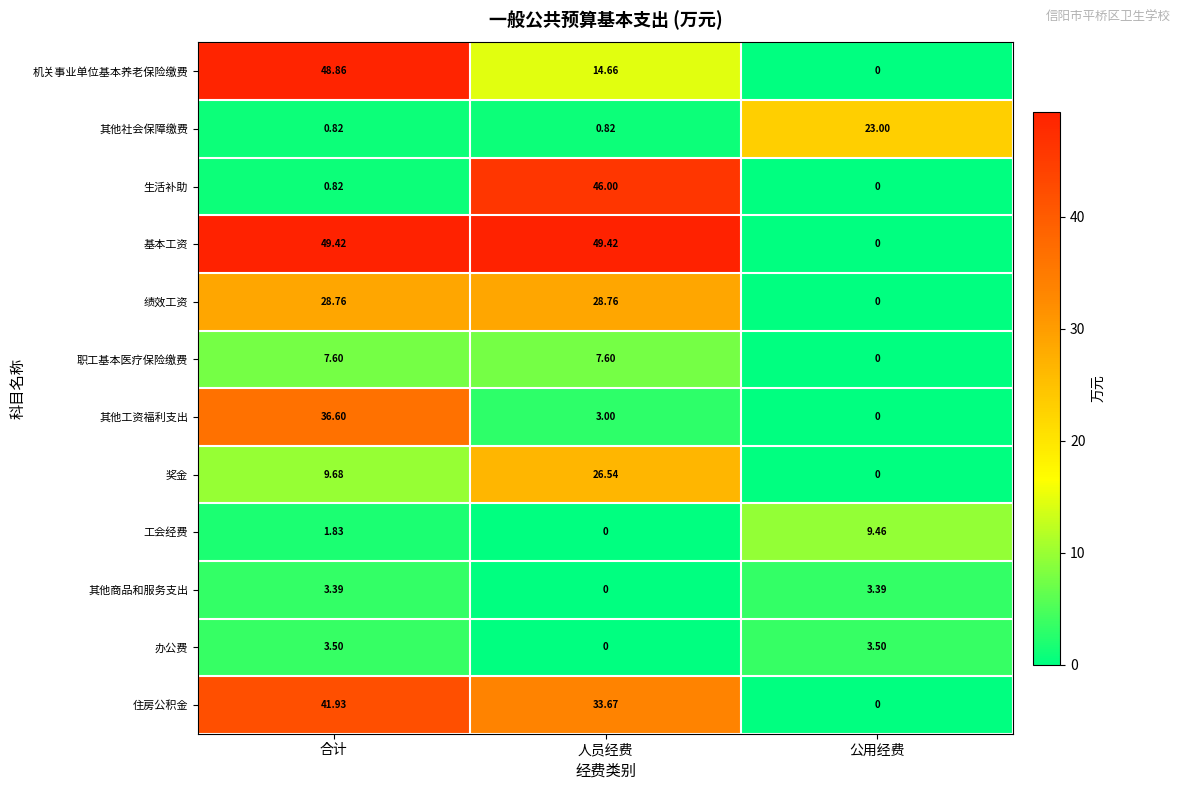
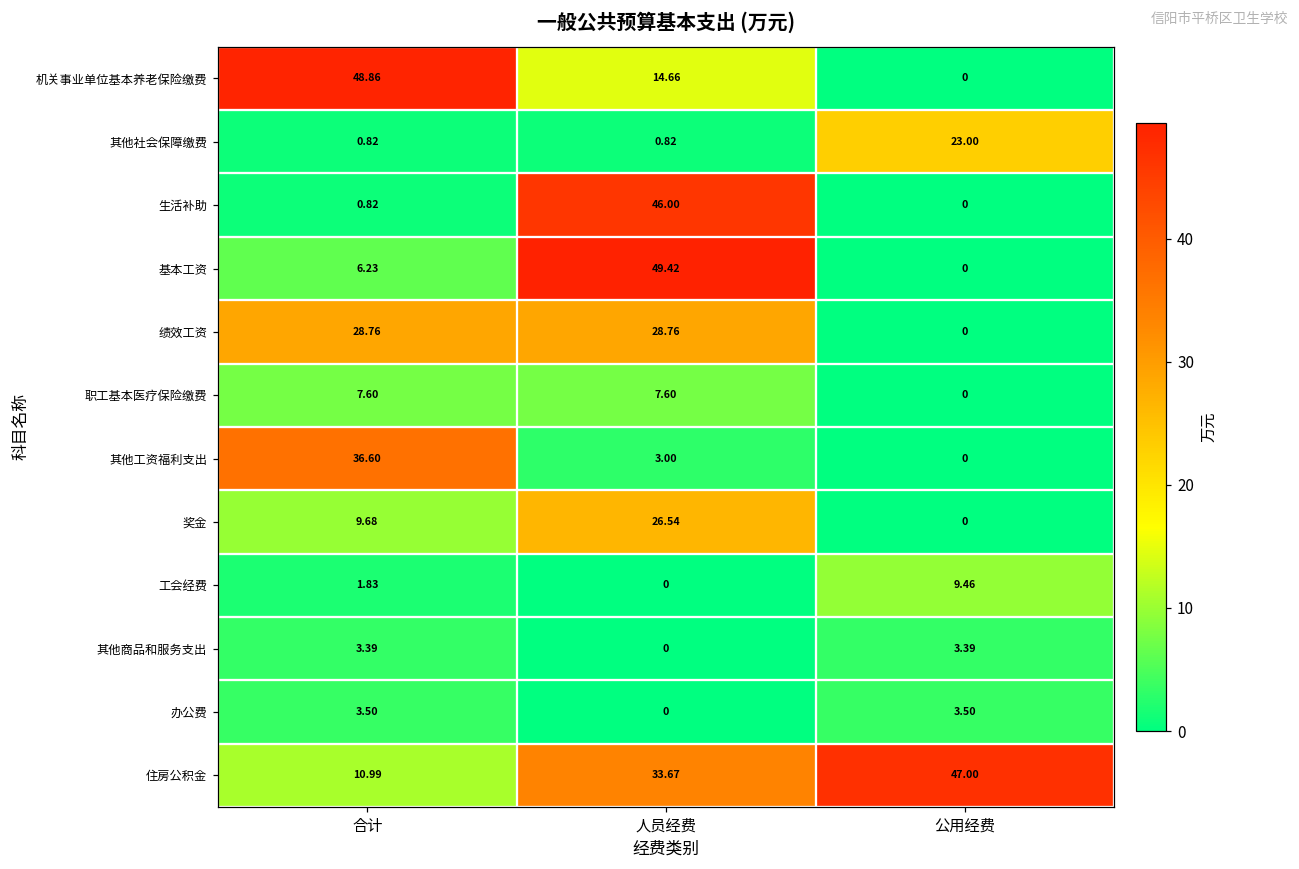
  {
    "机关事业单位基本养老保险缴费": {
      "合计": 48.86,
      "人员经费": 14.66,
      "公用经费": 0
    },
    "其他社会保障缴费": {
      "合计": 0.82,
      "人员经费": 0.82,
      "公用经费": 23.00
    },
    "生活补助": {
      "合计": 0.82,
      "人员经费": 46.00,
      "公用经费": 0
    },
    "基本工资": {
-     "合计": 49.42,
+     "合计": 6.23,
      "人员经费": 49.42,
      "公用经费": 0
    },
    "绩效工资": {
      "合计": 28.76,
      "人员经费": 28.76,
      "公用经费": 0
    },
    "职工基本医疗保险缴费": {
      "合计": 7.60,
      "人员经费": 7.60,
      "公用经费": 0
    },
    "其他工资福利支出": {
      "合计": 36.60,
      "人员经费": 3.00,
      "公用经费": 0
    },
    "奖金": {
      "合计": 9.68,
      "人员经费": 26.54,
      "公用经费": 0
    },
    "工会经费": {
      "合计": 1.83,
      "人员经费": 0,
      "公用经费": 9.46
    },
    "其他商品和服务支出": {
      "合计": 3.39,
      "人员经费": 0,
      "公用经费": 3.39
    },
    "办公费": {
      "合计": 3.50,
      "人员经费": 0,
      "公用经费": 3.50
    },
    "住房公积金": {
-     "合计": 41.93,
+     "合计": 10.99,
      "人员经费": 33.67,
-     "公用经费": 0
+     "公用经费": 47.00
    }
  }
